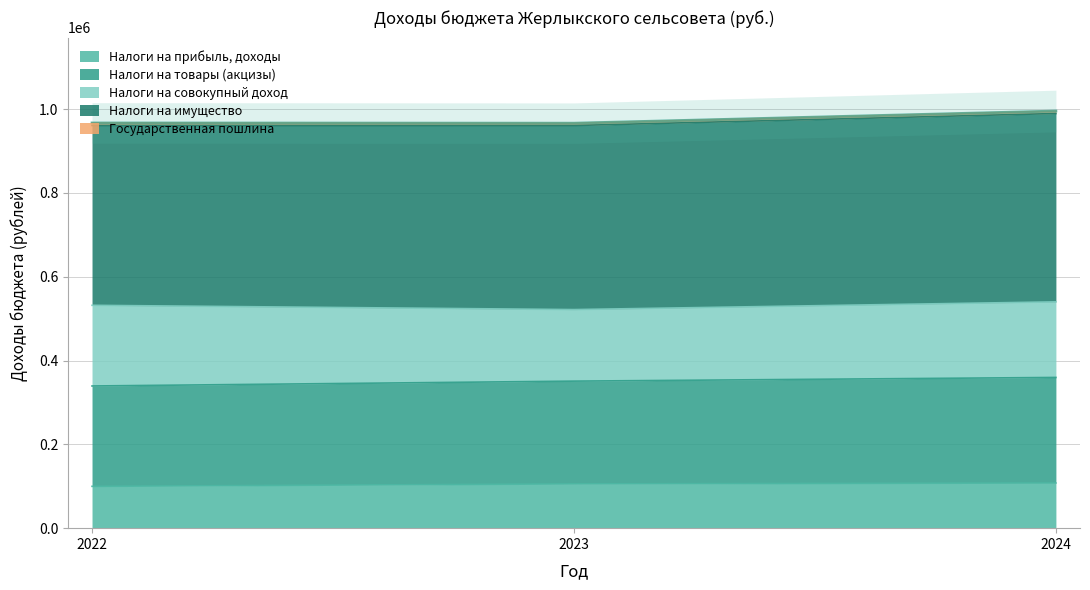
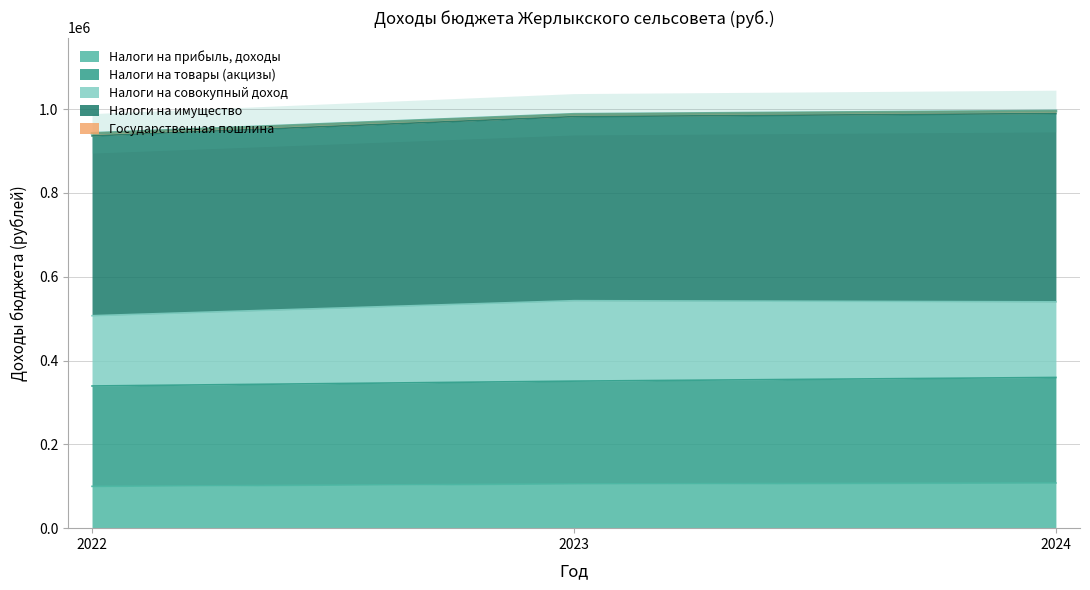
  {
    "Налоги на совокупный доход": {
-     "2022": 190000,
-     "2023": 170000,
+     "2022": 170000,
+     "2023": 190000,
      "2024": 180000
    },
    "Государственная пошлина": {
      "2022": 10000
    }
  }
